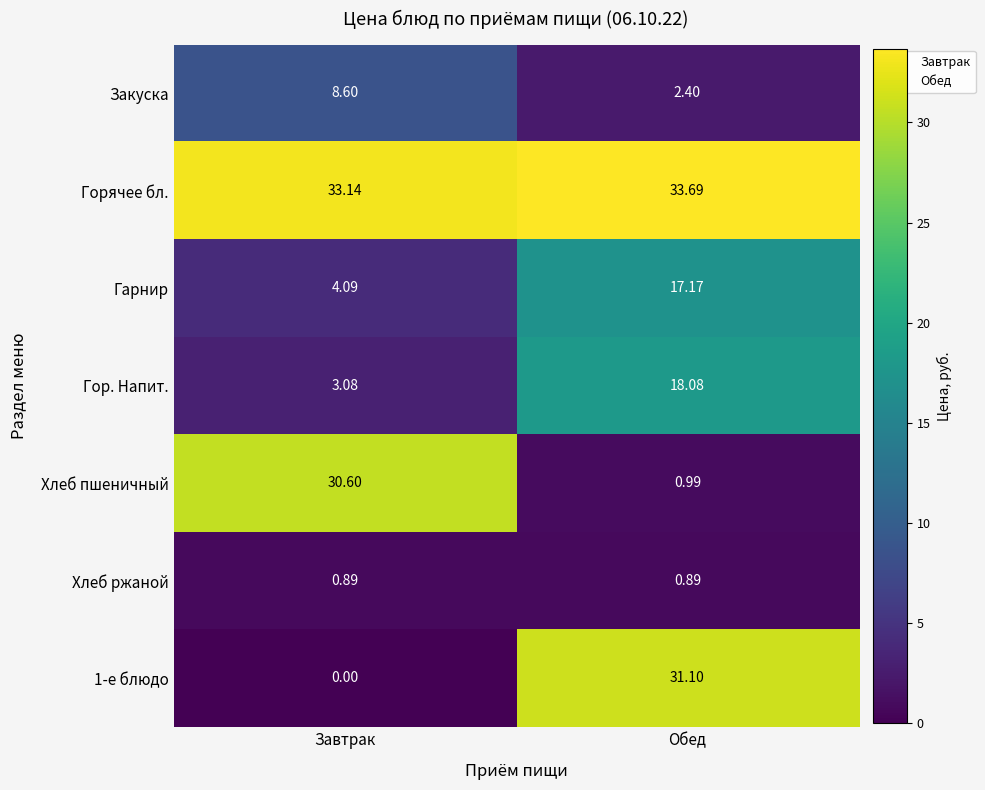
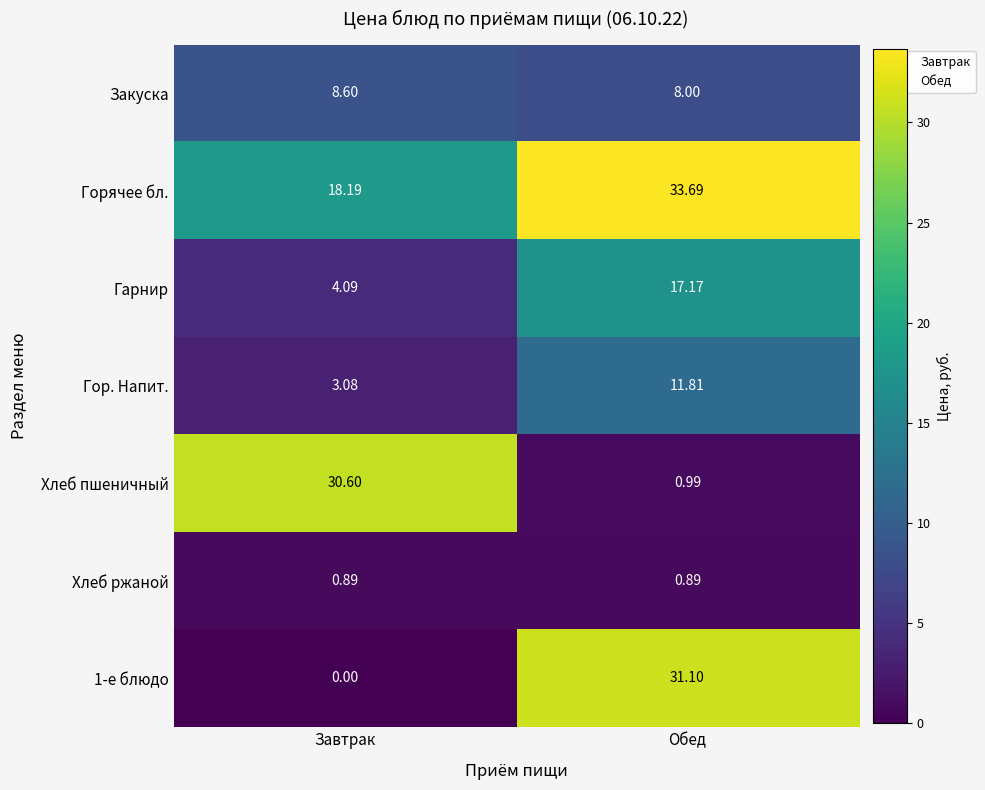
  {
    "Закуска": {
      "Завтрак": 8.60,
-     "Обед": 2.40
+     "Обед": 8.00
    },
    "Горячее бл.": {
-     "Завтрак": 33.14,
+     "Завтрак": 18.19,
      "Обед": 33.69
    },
    "Гарнир": {
      "Завтрак": 4.09,
      "Обед": 17.17
    },
    "Гор. Напит.": {
      "Завтрак": 3.08,
-     "Обед": 18.08
+     "Обед": 11.81
    },
    "Хлеб пшеничный": {
      "Завтрак": 30.60,
      "Обед": 0.99
    },
    "Хлеб ржаной": {
      "Завтрак": 0.89,
      "Обед": 0.89
    },
    "1-е блюдо": {
      "Завтрак": 0.00,
      "Обед": 31.10
    }
  }
